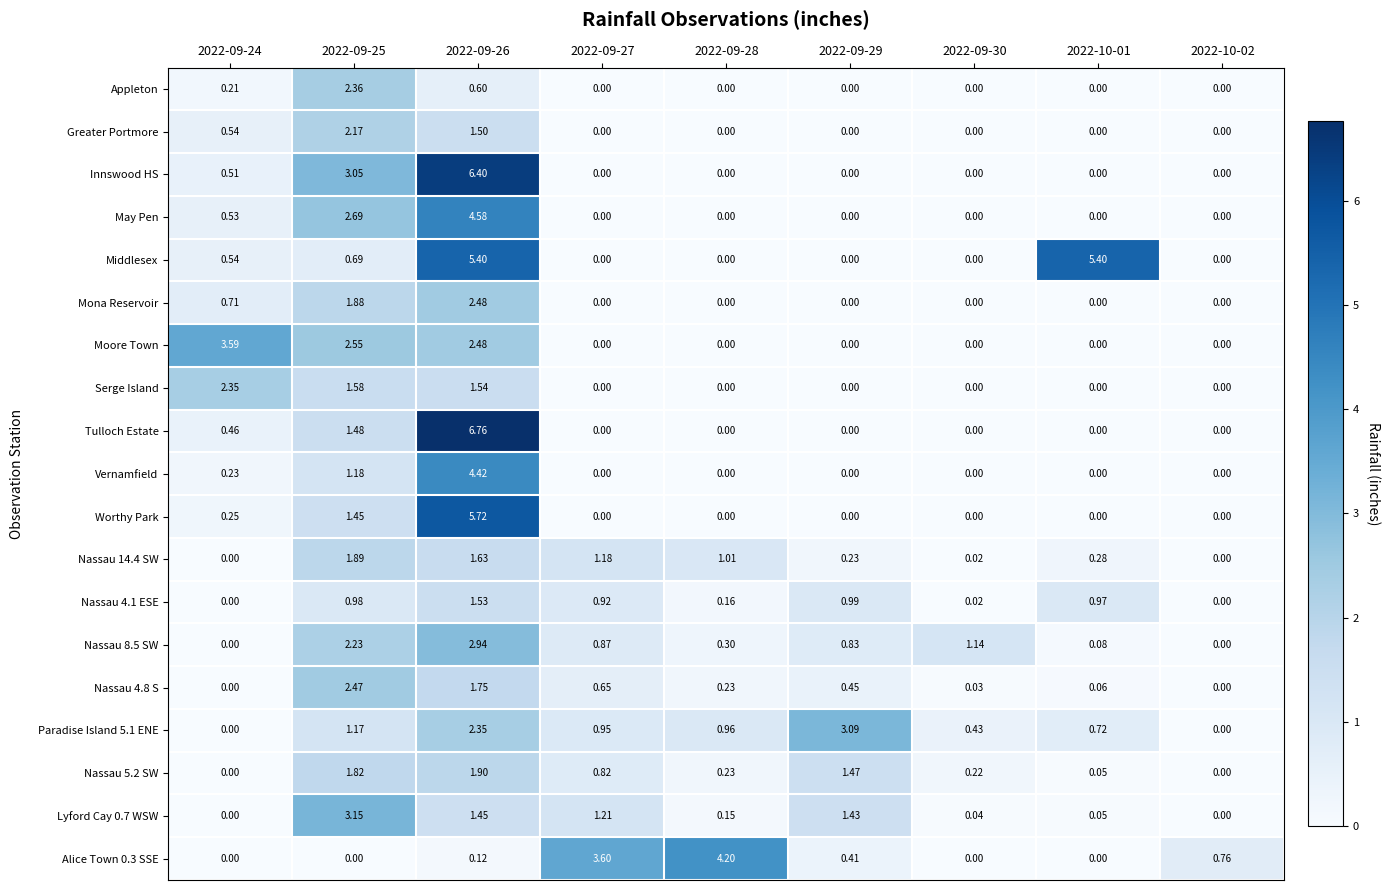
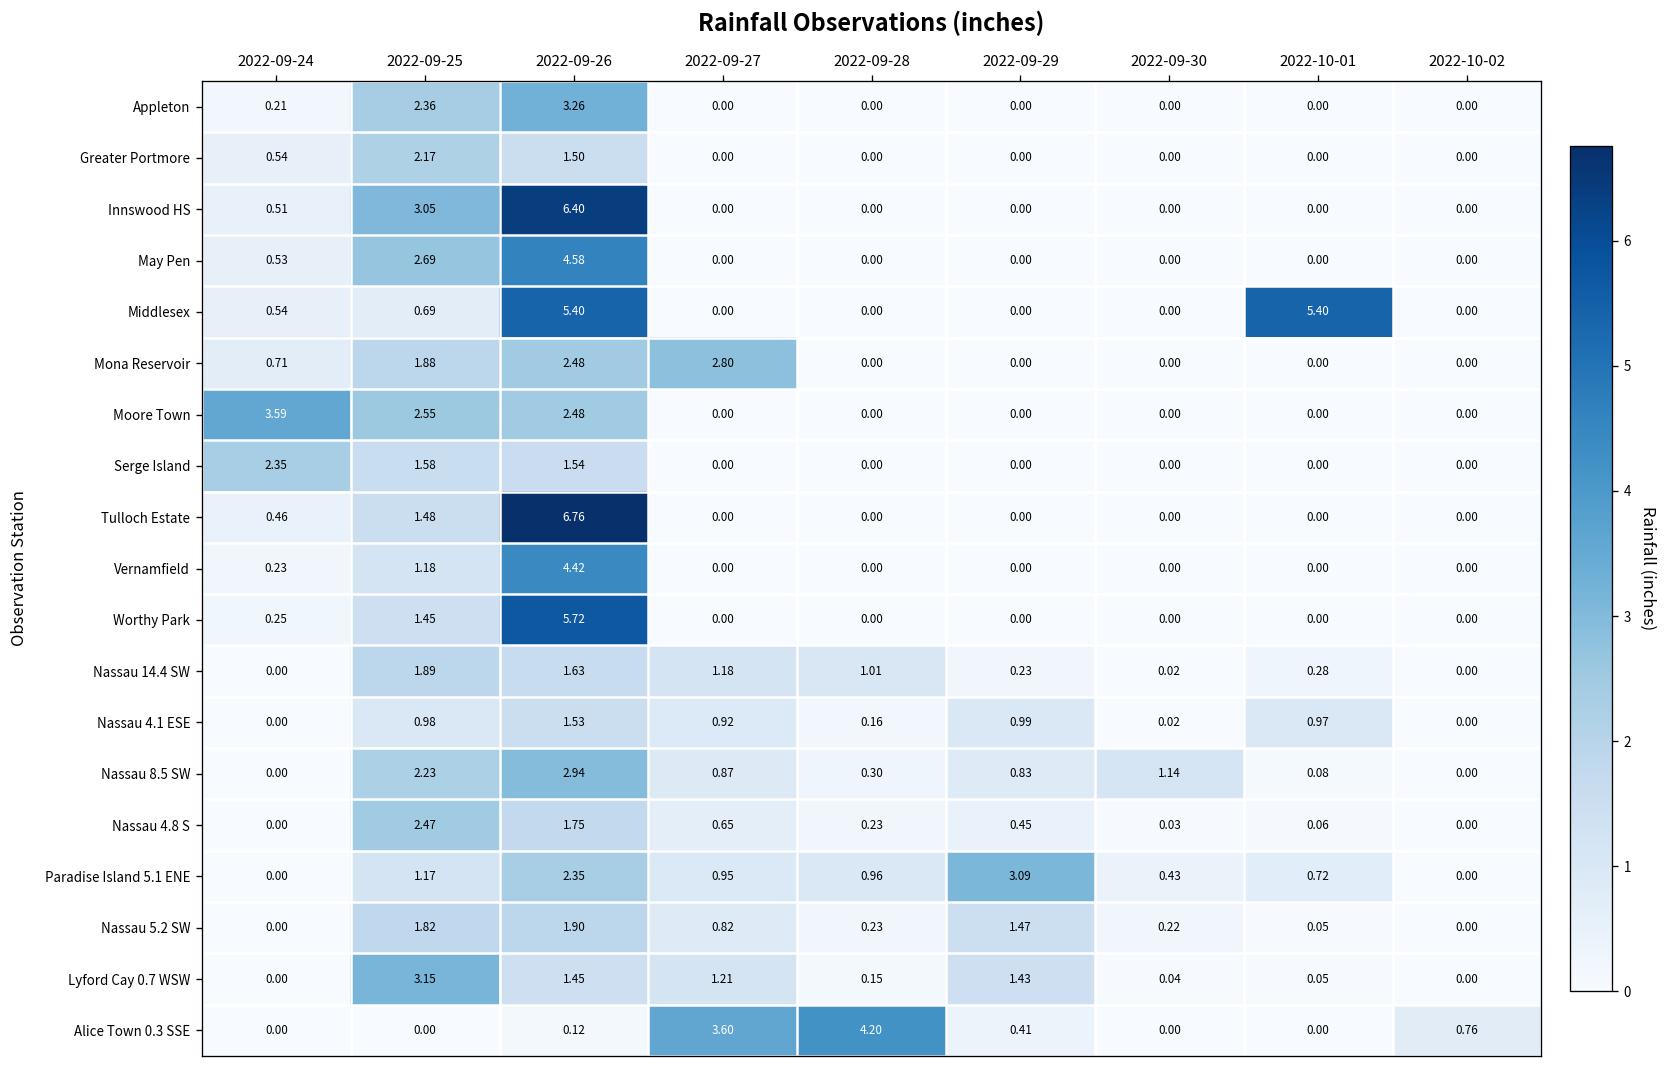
  {
    "Appleton": {
      "2022-09-24": 0.21,
      "2022-09-25": 2.36,
-     "2022-09-26": 0.60,
+     "2022-09-26": 3.26,
      "2022-09-27": 0.00,
      "2022-09-28": 0.00,
      "2022-09-29": 0.00,
      "2022-09-30": 0.00,
      "2022-10-01": 0.00,
      "2022-10-02": 0.00
    },
    "Greater Portmore": {
      "2022-09-24": 0.54,
      "2022-09-25": 2.17,
      "2022-09-26": 1.50,
      "2022-09-27": 0.00,
      "2022-09-28": 0.00,
      "2022-09-29": 0.00,
      "2022-09-30": 0.00,
      "2022-10-01": 0.00,
      "2022-10-02": 0.00
    },
    "Innswood HS": {
      "2022-09-24": 0.51,
      "2022-09-25": 3.05,
      "2022-09-26": 6.40,
      "2022-09-27": 0.00,
      "2022-09-28": 0.00,
      "2022-09-29": 0.00,
      "2022-09-30": 0.00,
      "2022-10-01": 0.00,
      "2022-10-02": 0.00
    },
    "May Pen": {
      "2022-09-24": 0.53,
      "2022-09-25": 2.69,
      "2022-09-26": 4.58,
      "2022-09-27": 0.00,
      "2022-09-28": 0.00,
      "2022-09-29": 0.00,
      "2022-09-30": 0.00,
      "2022-10-01": 0.00,
      "2022-10-02": 0.00
    },
    "Middlesex": {
      "2022-09-24": 0.54,
      "2022-09-25": 0.69,
      "2022-09-26": 5.40,
      "2022-09-27": 0.00,
      "2022-09-28": 0.00,
      "2022-09-29": 0.00,
      "2022-09-30": 0.00,
      "2022-10-01": 5.40,
      "2022-10-02": 0.00
    },
    "Mona Reservoir": {
      "2022-09-24": 0.71,
      "2022-09-25": 1.88,
      "2022-09-26": 2.48,
-     "2022-09-27": 0.00,
+     "2022-09-27": 2.80,
      "2022-09-28": 0.00,
      "2022-09-29": 0.00,
      "2022-09-30": 0.00,
      "2022-10-01": 0.00,
      "2022-10-02": 0.00
    },
    "Moore Town": {
      "2022-09-24": 3.59,
      "2022-09-25": 2.55,
      "2022-09-26": 2.48,
      "2022-09-27": 0.00,
      "2022-09-28": 0.00,
      "2022-09-29": 0.00,
      "2022-09-30": 0.00,
      "2022-10-01": 0.00,
      "2022-10-02": 0.00
    },
    "Serge Island": {
      "2022-09-24": 2.35,
      "2022-09-25": 1.58,
      "2022-09-26": 1.54,
      "2022-09-27": 0.00,
      "2022-09-28": 0.00,
      "2022-09-29": 0.00,
      "2022-09-30": 0.00,
      "2022-10-01": 0.00,
      "2022-10-02": 0.00
    },
    "Tulloch Estate": {
      "2022-09-24": 0.46,
      "2022-09-25": 1.48,
      "2022-09-26": 6.76,
      "2022-09-27": 0.00,
      "2022-09-28": 0.00,
      "2022-09-29": 0.00,
      "2022-09-30": 0.00,
      "2022-10-01": 0.00,
      "2022-10-02": 0.00
    },
    "Vernamfield": {
      "2022-09-24": 0.23,
      "2022-09-25": 1.18,
      "2022-09-26": 4.42,
      "2022-09-27": 0.00,
      "2022-09-28": 0.00,
      "2022-09-29": 0.00,
      "2022-09-30": 0.00,
      "2022-10-01": 0.00,
      "2022-10-02": 0.00
    },
    "Worthy Park": {
      "2022-09-24": 0.25,
      "2022-09-25": 1.45,
      "2022-09-26": 5.72,
      "2022-09-27": 0.00,
      "2022-09-28": 0.00,
      "2022-09-29": 0.00,
      "2022-09-30": 0.00,
      "2022-10-01": 0.00,
      "2022-10-02": 0.00
    },
    "Nassau 14.4 SW": {
      "2022-09-24": 0.00,
      "2022-09-25": 1.89,
      "2022-09-26": 1.63,
      "2022-09-27": 1.18,
      "2022-09-28": 1.01,
      "2022-09-29": 0.23,
      "2022-09-30": 0.02,
      "2022-10-01": 0.28,
      "2022-10-02": 0.00
    },
    "Nassau 4.1 ESE": {
      "2022-09-24": 0.00,
      "2022-09-25": 0.98,
      "2022-09-26": 1.53,
      "2022-09-27": 0.92,
      "2022-09-28": 0.16,
      "2022-09-29": 0.99,
      "2022-09-30": 0.02,
      "2022-10-01": 0.97,
      "2022-10-02": 0.00
    },
    "Nassau 8.5 SW": {
      "2022-09-24": 0.00,
      "2022-09-25": 2.23,
      "2022-09-26": 2.94,
      "2022-09-27": 0.87,
      "2022-09-28": 0.30,
      "2022-09-29": 0.83,
      "2022-09-30": 1.14,
      "2022-10-01": 0.08,
      "2022-10-02": 0.00
    },
    "Nassau 4.8 S": {
      "2022-09-24": 0.00,
      "2022-09-25": 2.47,
      "2022-09-26": 1.75,
      "2022-09-27": 0.65,
      "2022-09-28": 0.23,
      "2022-09-29": 0.45,
      "2022-09-30": 0.03,
      "2022-10-01": 0.06,
      "2022-10-02": 0.00
    },
    "Paradise Island 5.1 ENE": {
      "2022-09-24": 0.00,
      "2022-09-25": 1.17,
      "2022-09-26": 2.35,
      "2022-09-27": 0.95,
      "2022-09-28": 0.96,
      "2022-09-29": 3.09,
      "2022-09-30": 0.43,
      "2022-10-01": 0.72,
      "2022-10-02": 0.00
    },
    "Nassau 5.2 SW": {
      "2022-09-24": 0.00,
      "2022-09-25": 1.82,
      "2022-09-26": 1.90,
      "2022-09-27": 0.82,
      "2022-09-28": 0.23,
      "2022-09-29": 1.47,
      "2022-09-30": 0.22,
      "2022-10-01": 0.05,
      "2022-10-02": 0.00
    },
    "Lyford Cay 0.7 WSW": {
      "2022-09-24": 0.00,
      "2022-09-25": 3.15,
      "2022-09-26": 1.45,
      "2022-09-27": 1.21,
      "2022-09-28": 0.15,
      "2022-09-29": 1.43,
      "2022-09-30": 0.04,
      "2022-10-01": 0.05,
      "2022-10-02": 0.00
    },
    "Alice Town 0.3 SSE": {
      "2022-09-24": 0.00,
      "2022-09-25": 0.00,
      "2022-09-26": 0.12,
      "2022-09-27": 3.60,
      "2022-09-28": 4.20,
      "2022-09-29": 0.41,
      "2022-09-30": 0.00,
      "2022-10-01": 0.00,
      "2022-10-02": 0.76
    }
  }
